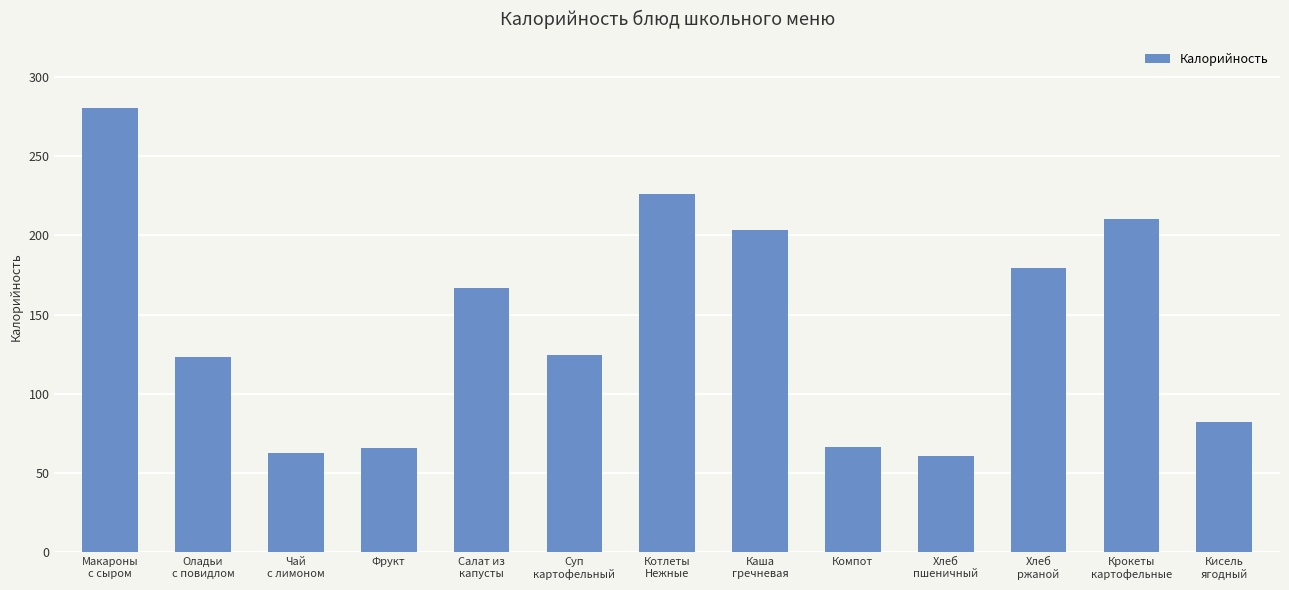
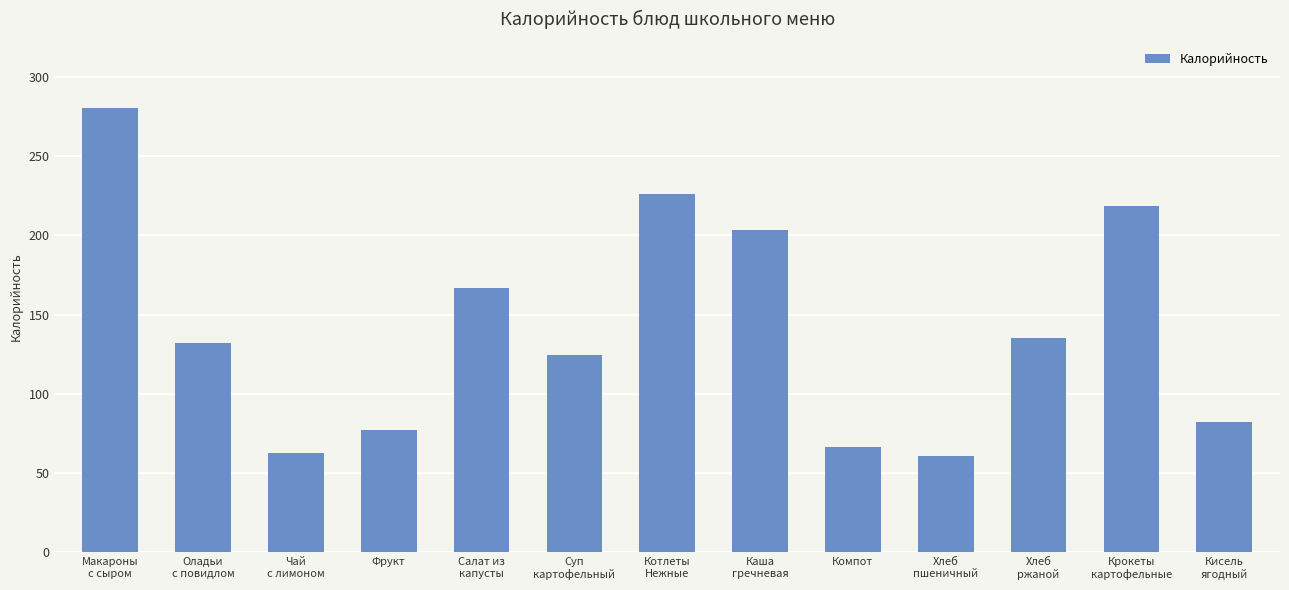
  {
    "Макароны с сыром": 280,
-   "Оладьи с повидлом": 123,
+   "Оладьи с повидлом": 132,
    "Чай с лимоном": 62,
-   "Фрукт": 66,
+   "Фрукт": 77,
    "Салат из капусты": 167,
    "Суп картофельный": 124,
    "Котлеты Нежные": 226,
    "Каша гречневая": 203,
    "Компот": 67,
    "Хлеб пшеничный": 60,
-   "Хлеб ржаной": 179,
-   "Крокеты картофельные": 210,
+   "Хлеб ржаной": 135,
+   "Крокеты картофельные": 218,
    "Кисель ягодный": 82
  }
